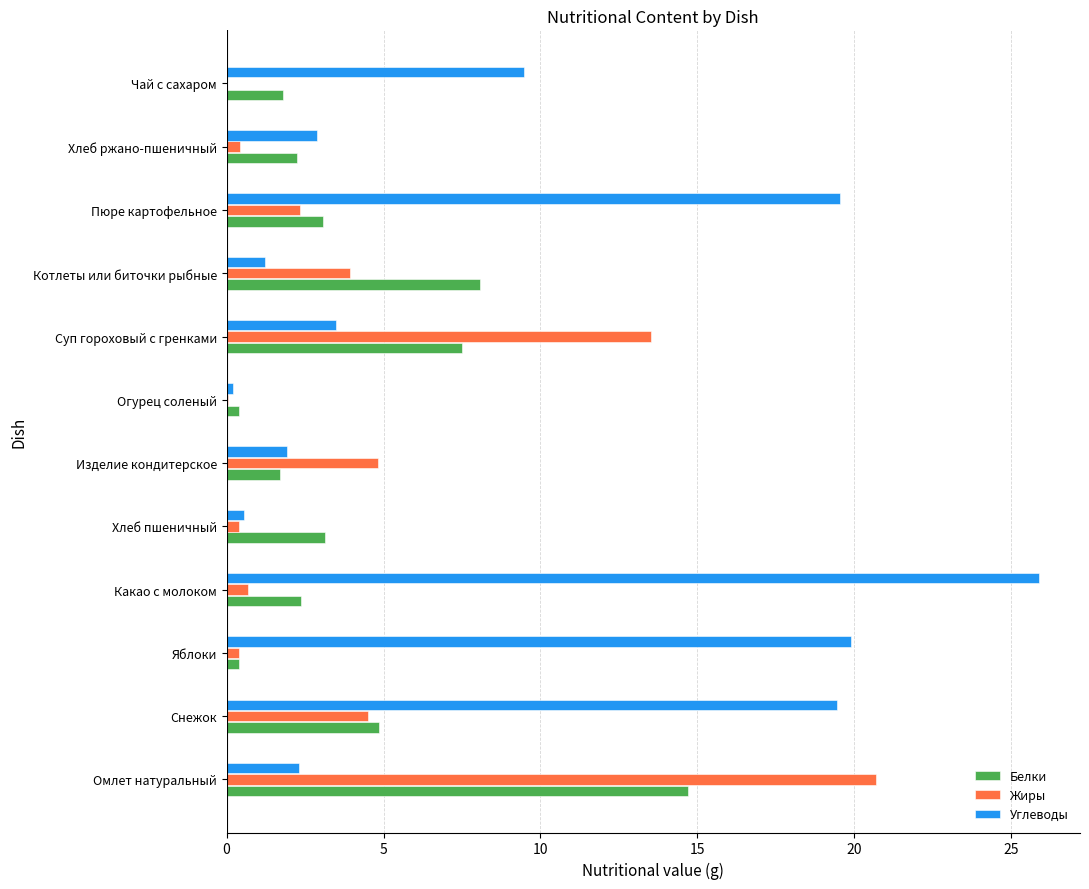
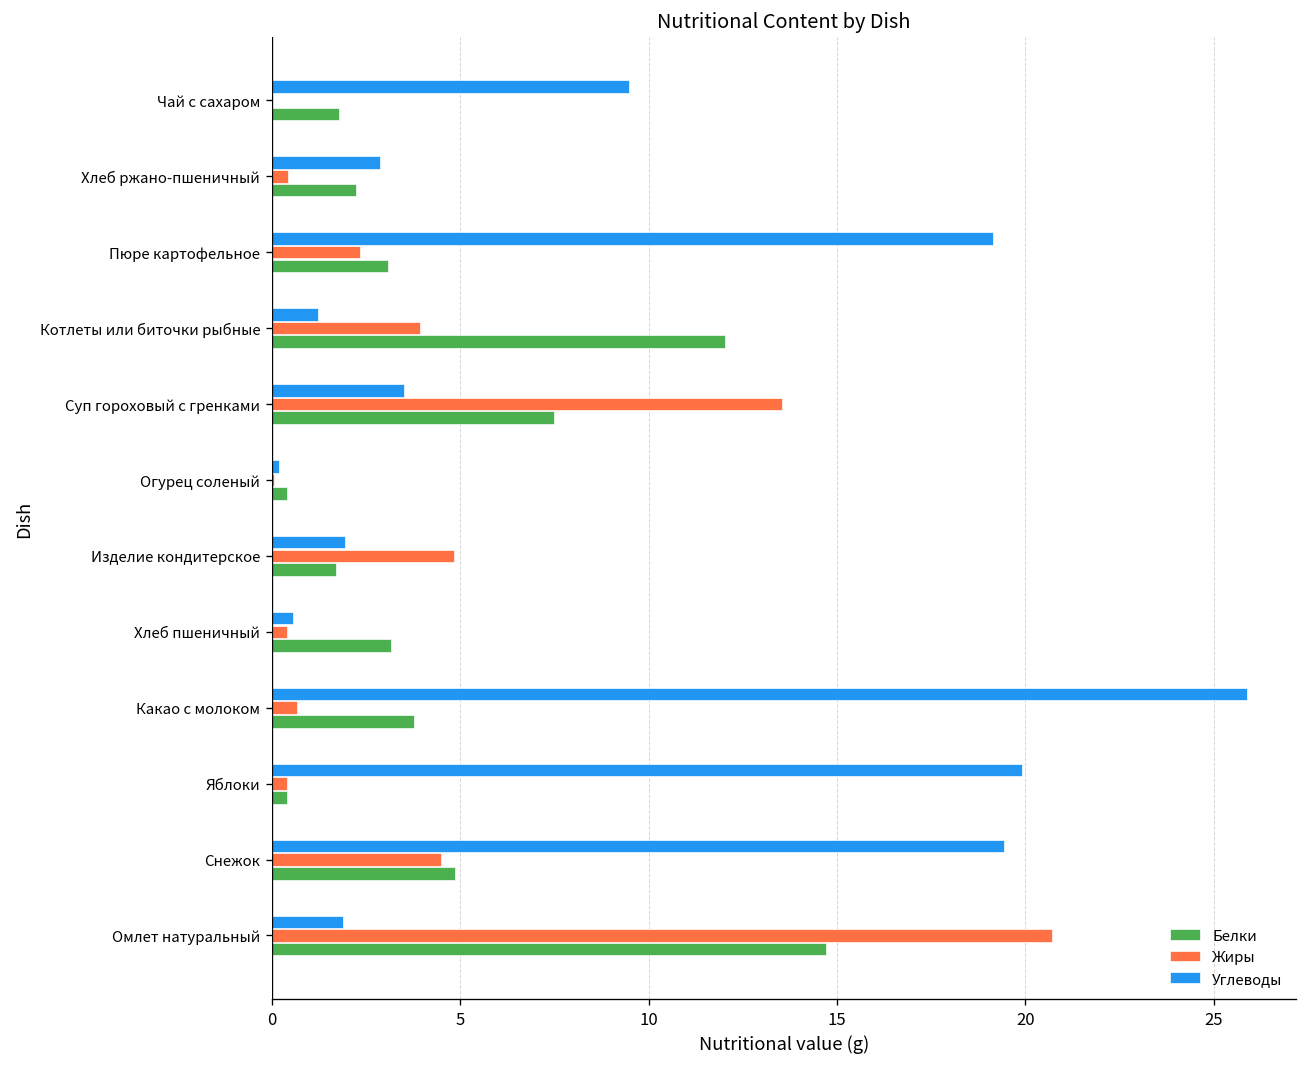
  {
    "Белки": {
      "Чай с сахаром": 1.8,
      "Хлеб ржано-пшеничный": 2.2,
      "Пюре картофельное": 3.1,
-     "Котлеты или биточки рыбные": 8.1,
+     "Котлеты или биточки рыбные": 12.0,
      "Суп гороховый с гренками": 7.5,
      "Огурец соленый": 0.4,
      "Изделие кондитерское": 1.7,
      "Хлеб пшеничный": 3.2,
-     "Какао с молоком": 2.4,
+     "Какао с молоком": 3.8,
      "Яблоки": 0.4,
      "Снежок": 4.9,
      "Омлет натуральный": 14.7
    },
    "Жиры": {
      "Чай с сахаром": 0.0,
      "Хлеб ржано-пшеничный": 0.4,
      "Пюре картофельное": 2.3,
      "Котлеты или биточки рыбные": 3.9,
      "Суп гороховый с гренками": 13.5,
      "Изделие кондитерское": 4.8,
      "Хлеб пшеничный": 0.4,
      "Какао с молоком": 0.7,
      "Яблоки": 0.4,
      "Снежок": 4.5,
      "Омлет натуральный": 20.7
    },
    "Углеводы": {
      "Чай с сахаром": 9.5,
      "Хлеб ржано-пшеничный": 2.9,
-     "Пюре картофельное": 19.5,
+     "Пюре картофельное": 19.1,
      "Котлеты или биточки рыбные": 1.2,
      "Суп гороховый с гренками": 3.5,
      "Огурец соленый": 0.2,
      "Изделие кондитерское": 1.9,
      "Хлеб пшеничный": 0.6,
      "Какао с молоком": 25.9,
      "Яблоки": 19.9,
      "Снежок": 19.4,
-     "Омлет натуральный": 2.3
+     "Омлет натуральный": 1.9
    }
  }
